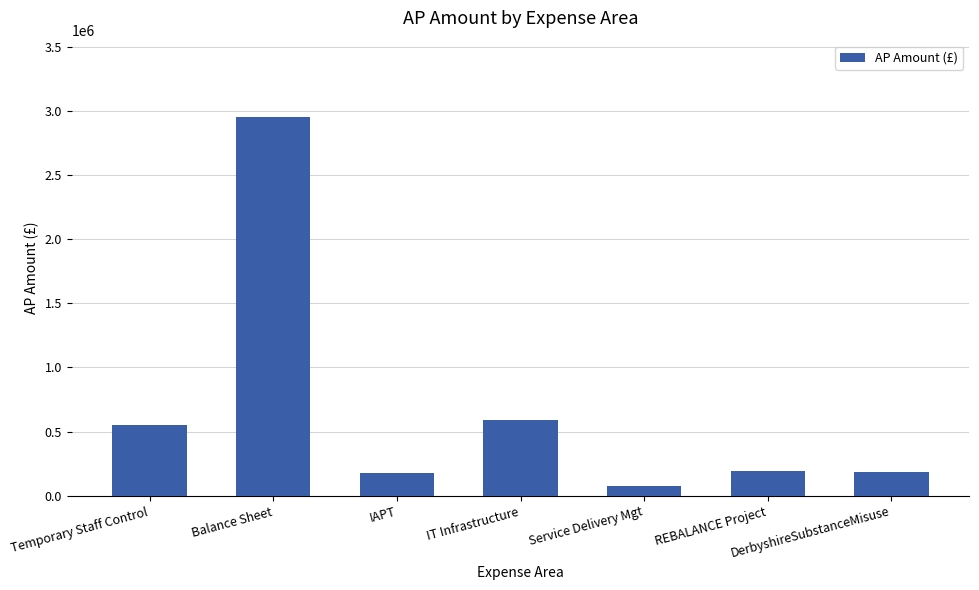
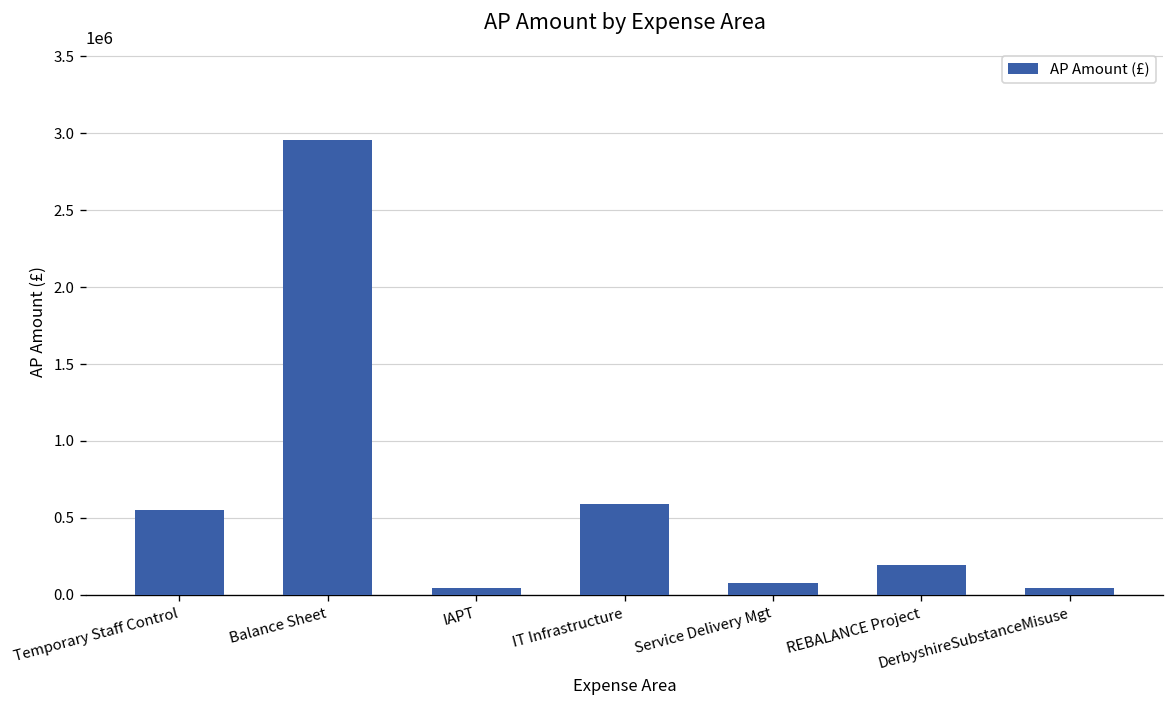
  {
    "Temporary Staff Control": 550000,
    "Balance Sheet": 2960000,
-   "IAPT": 180000,
+   "IAPT": 40000,
    "IT Infrastructure": 590000,
    "Service Delivery Mgt": 80000,
    "REBALANCE Project": 200000,
-   "DerbyshireSubstanceMisuse": 180000
+   "DerbyshireSubstanceMisuse": 50000
  }
